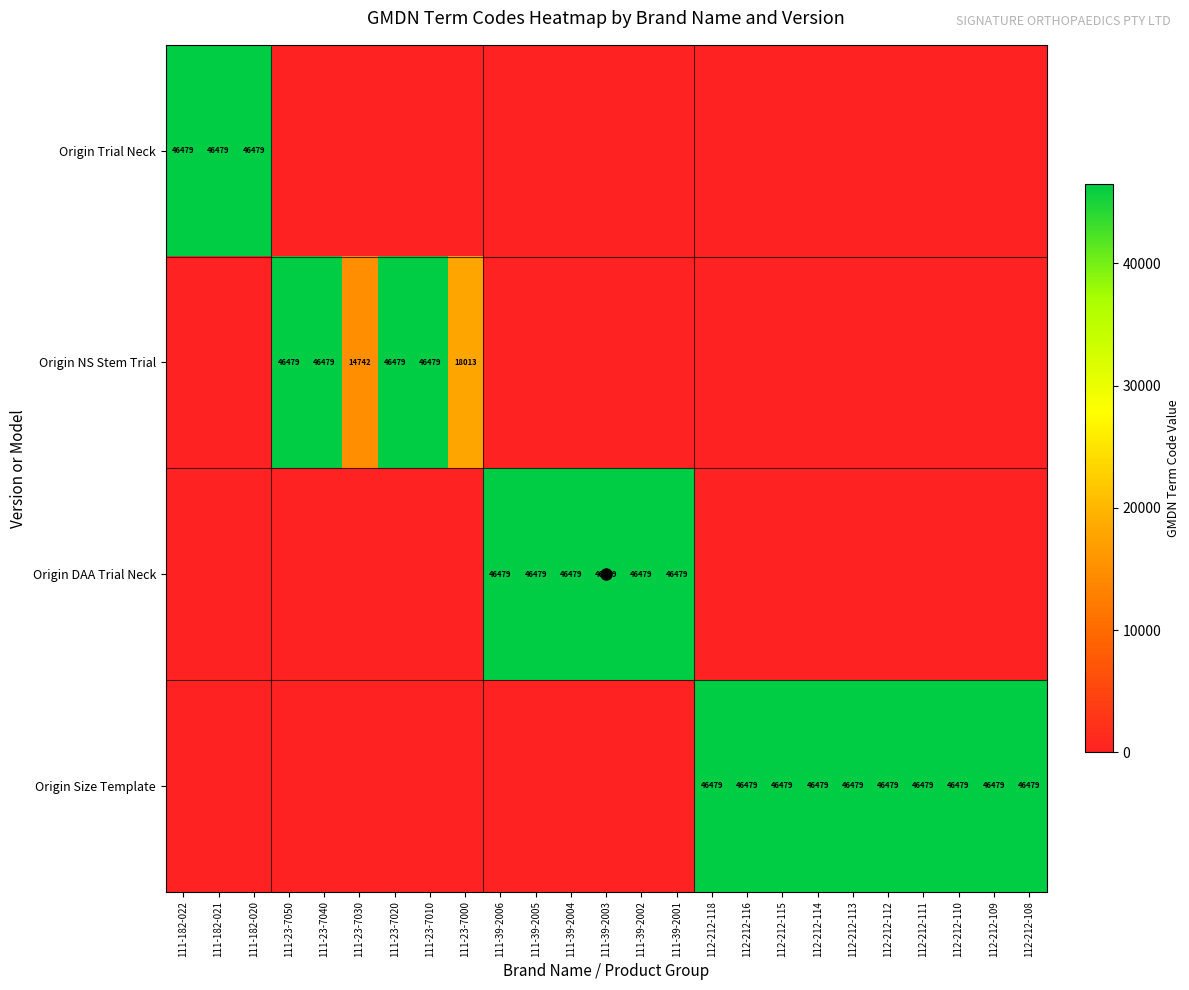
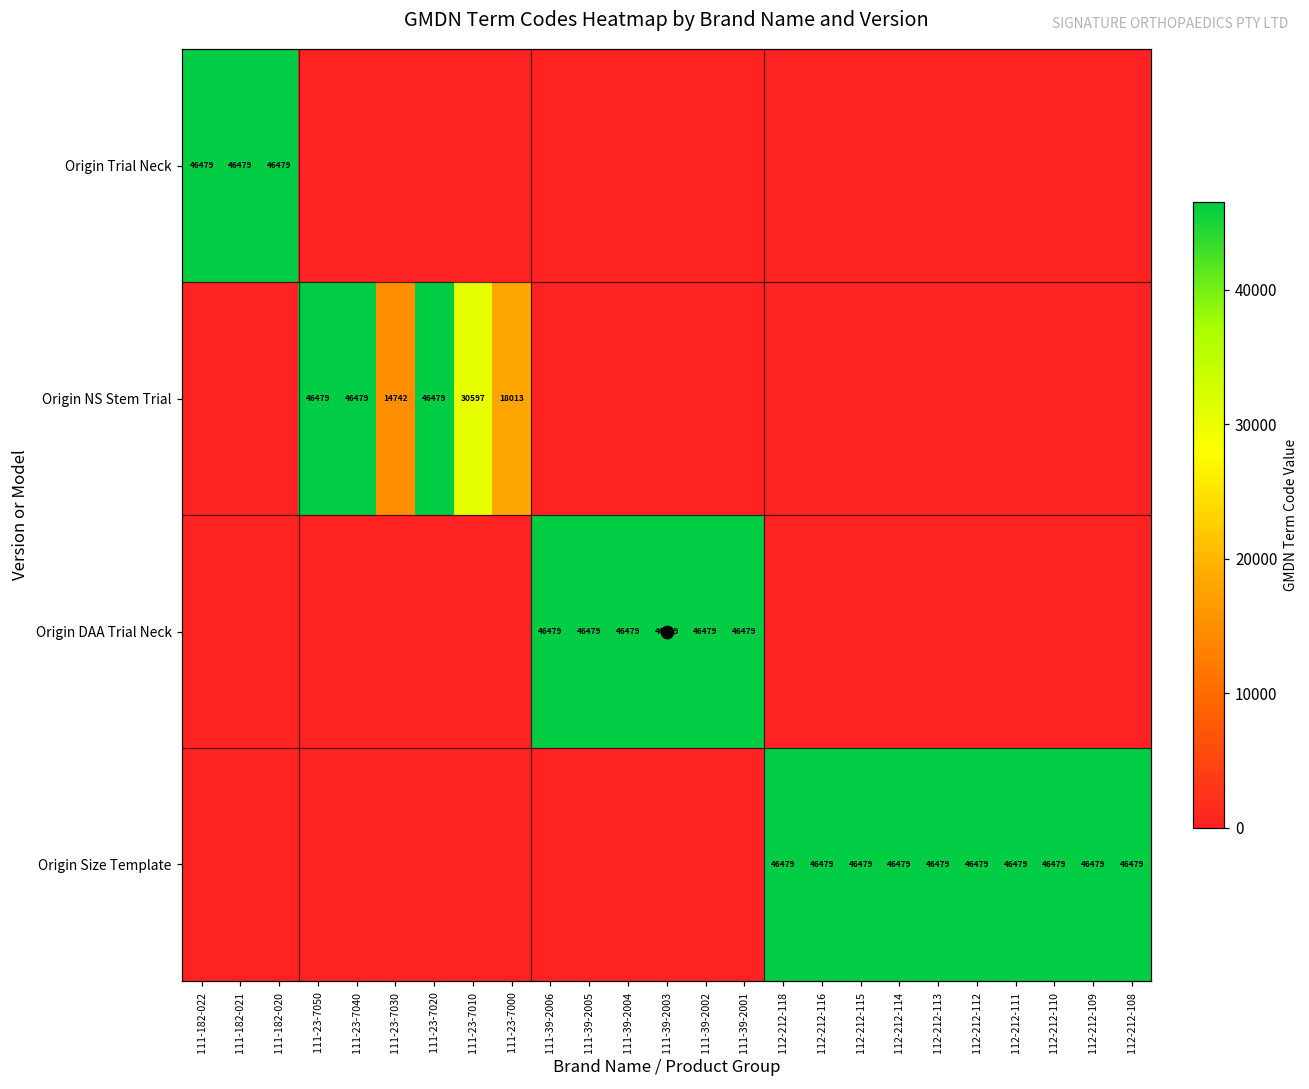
  {
    "Origin Trial Neck": {
      "111-182-022": 46479,
      "111-182-021": 46479,
      "111-182-020": 46479
    },
    "Origin NS Stem Trial": {
      "111-23-7050": 46479,
      "111-23-7040": 46479,
      "111-23-7030": 14742,
      "111-23-7020": 46479,
-     "111-23-7010": 46479,
+     "111-23-7010": 30597,
      "111-23-7000": 18013
    },
    "Origin DAA Trial Neck": {
      "111-39-2006": 46479,
      "111-39-2005": 46479,
      "111-39-2004": 46479,
      "111-39-2002": 46479,
      "111-39-2001": 46479
    },
    "Origin Size Template": {
      "112-212-118": 46479,
      "112-212-116": 46479,
      "112-212-115": 46479,
      "112-212-114": 46479,
      "112-212-113": 46479,
      "112-212-112": 46479,
      "112-212-111": 46479,
      "112-212-110": 46479,
      "112-212-109": 46479,
      "112-212-108": 46479
    }
  }
